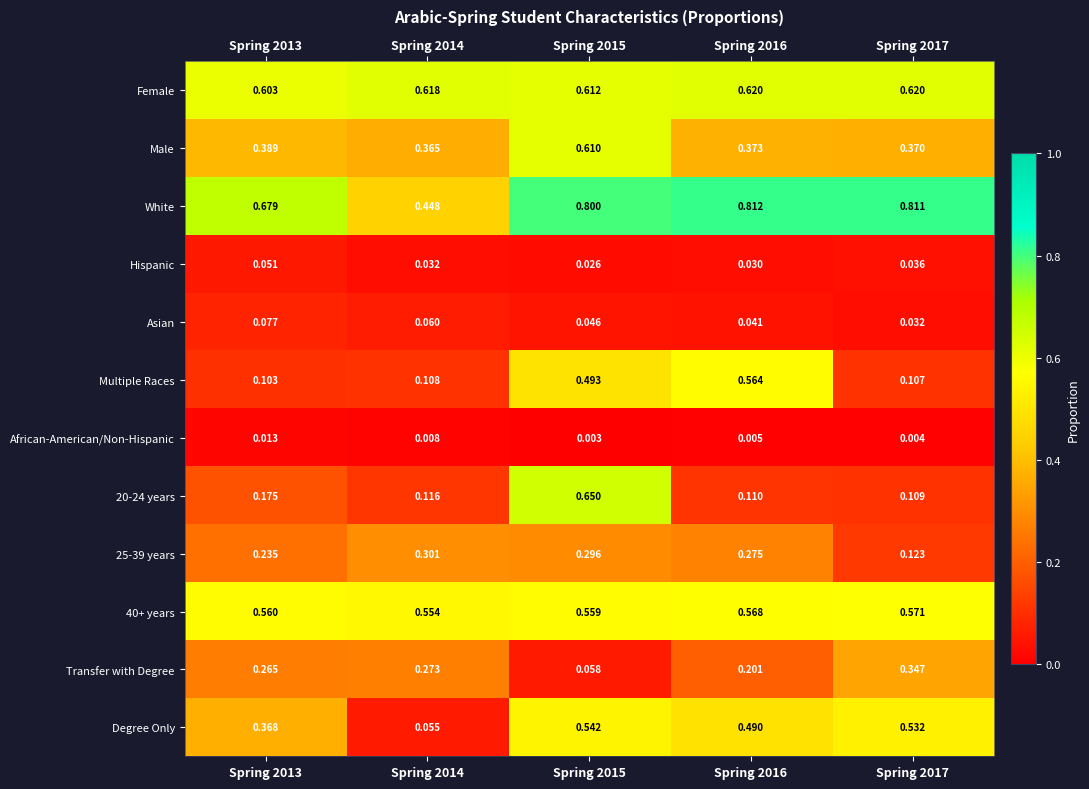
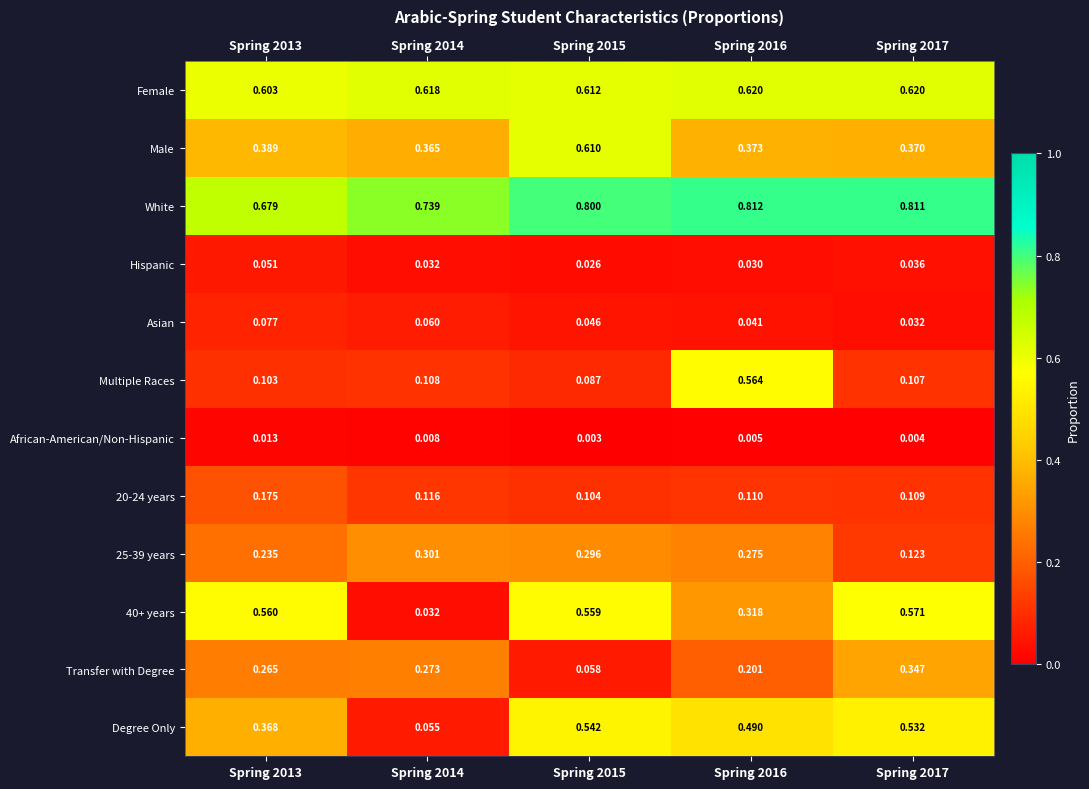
  {
    "Female": {
      "Spring 2013": 0.603,
      "Spring 2014": 0.618,
      "Spring 2015": 0.612,
      "Spring 2016": 0.620,
      "Spring 2017": 0.620
    },
    "Male": {
      "Spring 2013": 0.389,
      "Spring 2014": 0.365,
      "Spring 2015": 0.610,
      "Spring 2016": 0.373,
      "Spring 2017": 0.370
    },
    "White": {
      "Spring 2013": 0.679,
-     "Spring 2014": 0.448,
+     "Spring 2014": 0.739,
      "Spring 2015": 0.800,
      "Spring 2016": 0.812,
      "Spring 2017": 0.811
    },
    "Hispanic": {
      "Spring 2013": 0.051,
      "Spring 2014": 0.032,
      "Spring 2015": 0.026,
      "Spring 2016": 0.030,
      "Spring 2017": 0.036
    },
    "Asian": {
      "Spring 2013": 0.077,
      "Spring 2014": 0.060,
      "Spring 2015": 0.046,
      "Spring 2016": 0.041,
      "Spring 2017": 0.032
    },
    "Multiple Races": {
      "Spring 2013": 0.103,
      "Spring 2014": 0.108,
-     "Spring 2015": 0.493,
+     "Spring 2015": 0.087,
      "Spring 2016": 0.564,
      "Spring 2017": 0.107
    },
    "African-American/Non-Hispanic": {
      "Spring 2013": 0.013,
      "Spring 2014": 0.008,
      "Spring 2015": 0.003,
      "Spring 2016": 0.005,
      "Spring 2017": 0.004
    },
    "20-24 years": {
      "Spring 2013": 0.175,
      "Spring 2014": 0.116,
-     "Spring 2015": 0.650,
+     "Spring 2015": 0.104,
      "Spring 2016": 0.110,
      "Spring 2017": 0.109
    },
    "25-39 years": {
      "Spring 2013": 0.235,
      "Spring 2014": 0.301,
      "Spring 2015": 0.296,
      "Spring 2016": 0.275,
      "Spring 2017": 0.123
    },
    "40+ years": {
      "Spring 2013": 0.560,
-     "Spring 2014": 0.554,
+     "Spring 2014": 0.032,
      "Spring 2015": 0.559,
-     "Spring 2016": 0.568,
+     "Spring 2016": 0.318,
      "Spring 2017": 0.571
    },
    "Transfer with Degree": {
      "Spring 2013": 0.265,
      "Spring 2014": 0.273,
      "Spring 2015": 0.058,
      "Spring 2016": 0.201,
      "Spring 2017": 0.347
    },
    "Degree Only": {
      "Spring 2013": 0.368,
      "Spring 2014": 0.055,
      "Spring 2015": 0.542,
      "Spring 2016": 0.490,
      "Spring 2017": 0.532
    }
  }
